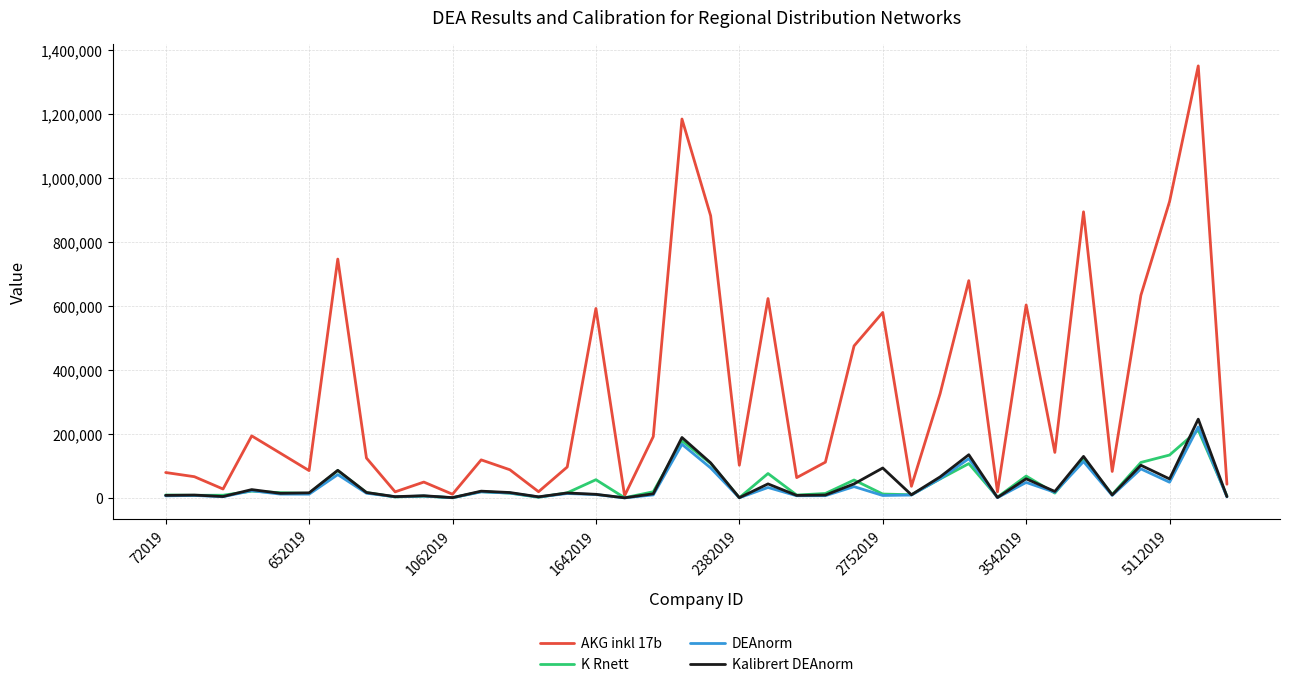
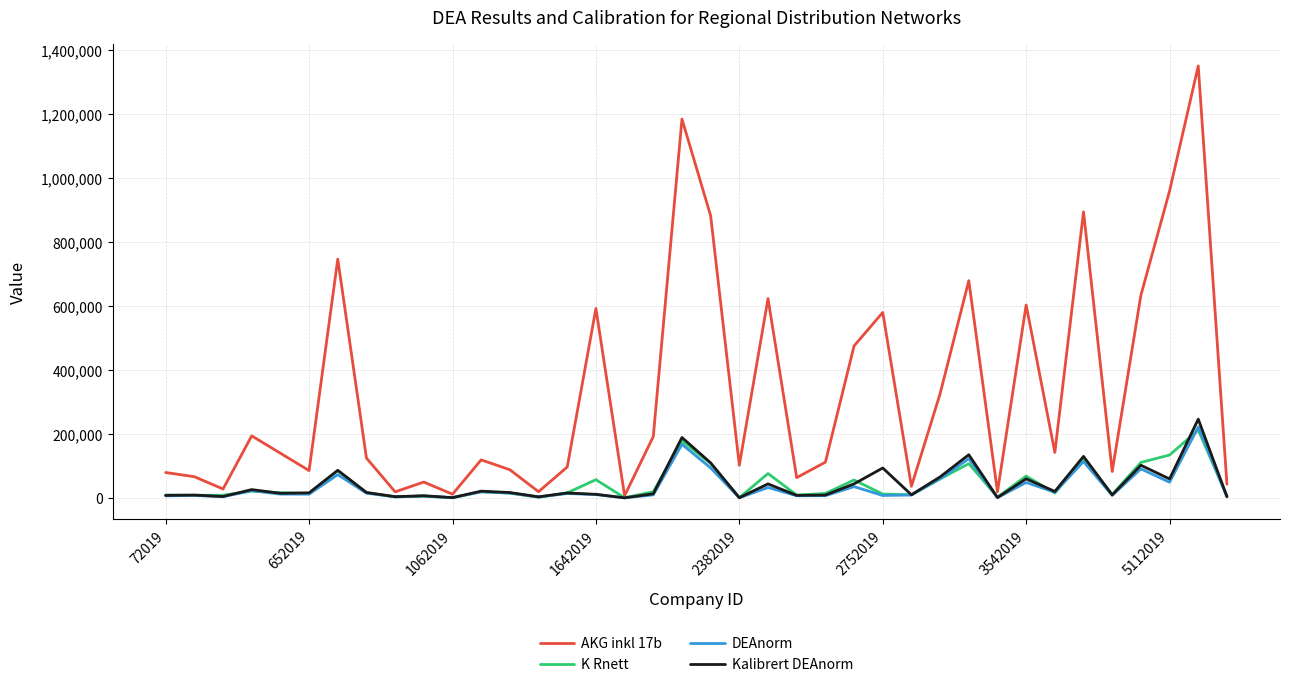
  {
    "AKG inkl 17b": {
      "72019": "80,000",
      "652019": "90,000",
      "1062019": "10,000",
      "1642019": "590,000",
      "2382019": "100,000",
      "2752019": "580,000",
      "3542019": "600,000",
-     "5112019": "930,000"
+     "5112019": "960,000"
    },
    "K Rnett": {
      "1642019": "60,000",
      "3542019": "70,000",
      "5112019": "140,000"
    },
    "DEAnorm": {
      "3542019": "50,000",
      "5112019": "50,000"
    },
    "Kalibrert DEAnorm": {
      "2752019": "100,000",
      "3542019": "60,000",
      "5112019": "60,000"
    }
  }
